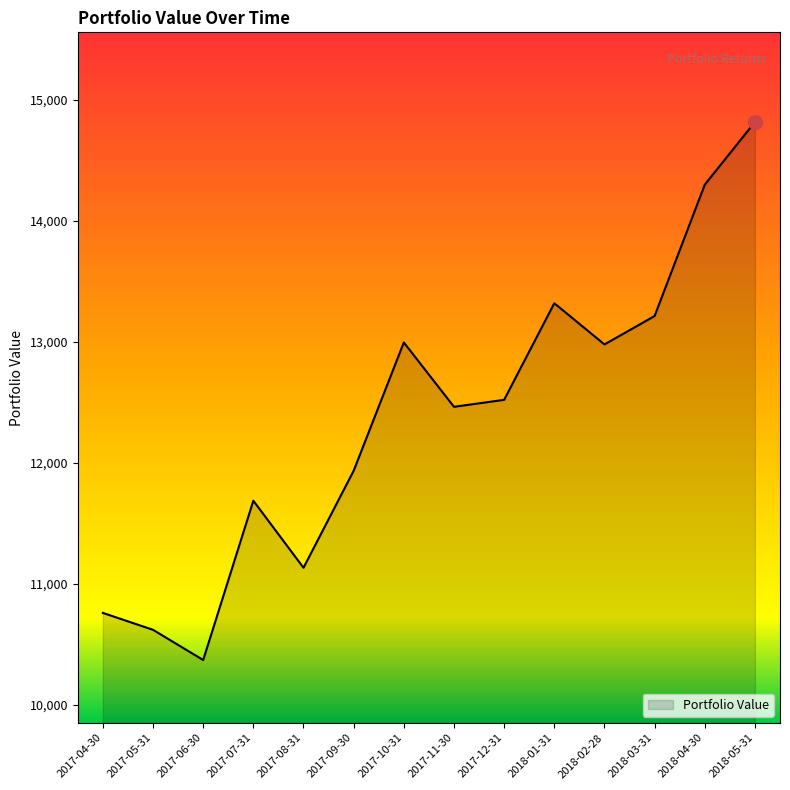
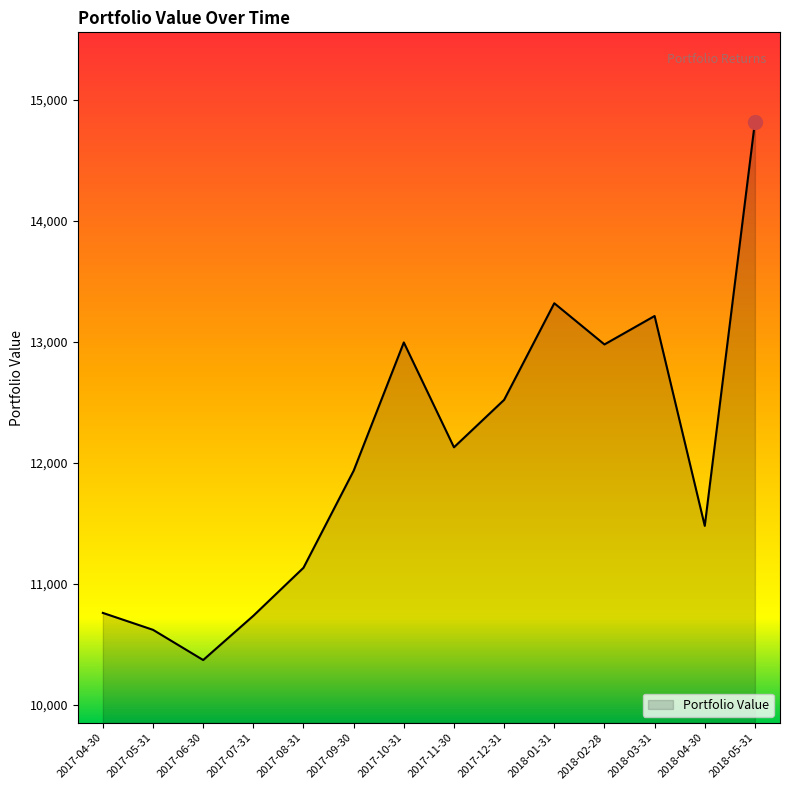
  {
    "Portfolio Value": {
      "2017-04-30": "10,760",
      "2017-05-31": "10,620",
      "2017-06-30": "10,370",
-     "2017-07-31": "11,690",
+     "2017-07-31": "10,740",
      "2017-08-31": "11,130",
      "2017-09-30": "11,930",
      "2017-10-31": "12,990",
-     "2017-11-30": "12,460",
+     "2017-11-30": "12,130",
      "2017-12-31": "12,520",
      "2018-01-31": "13,320",
      "2018-02-28": "12,980",
      "2018-03-31": "13,210",
-     "2018-04-30": "14,300"
+     "2018-04-30": "11,480"
    }
  }
